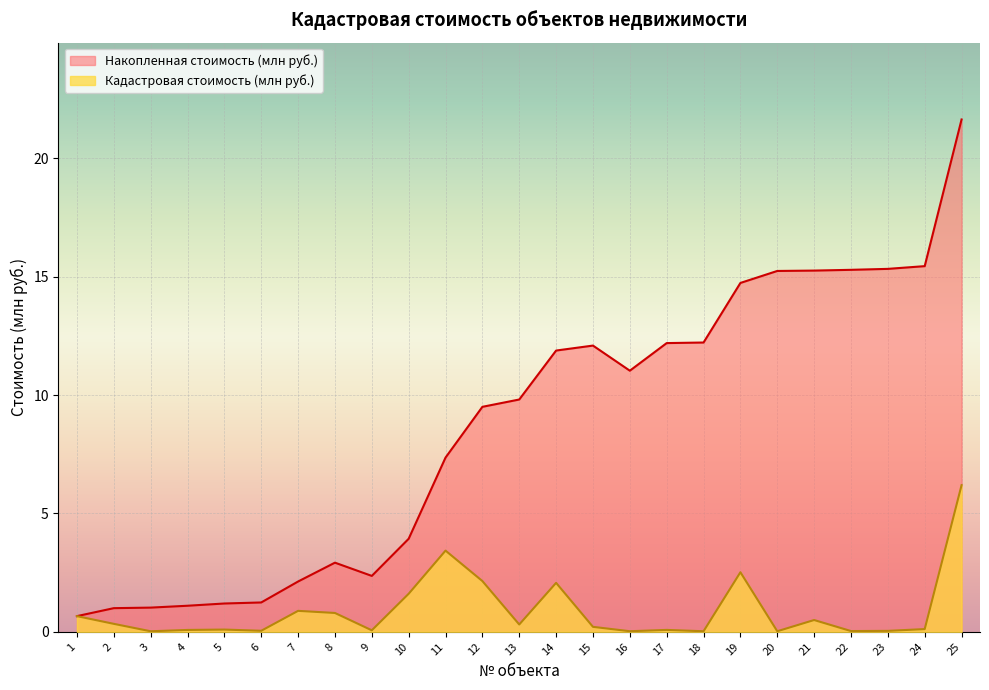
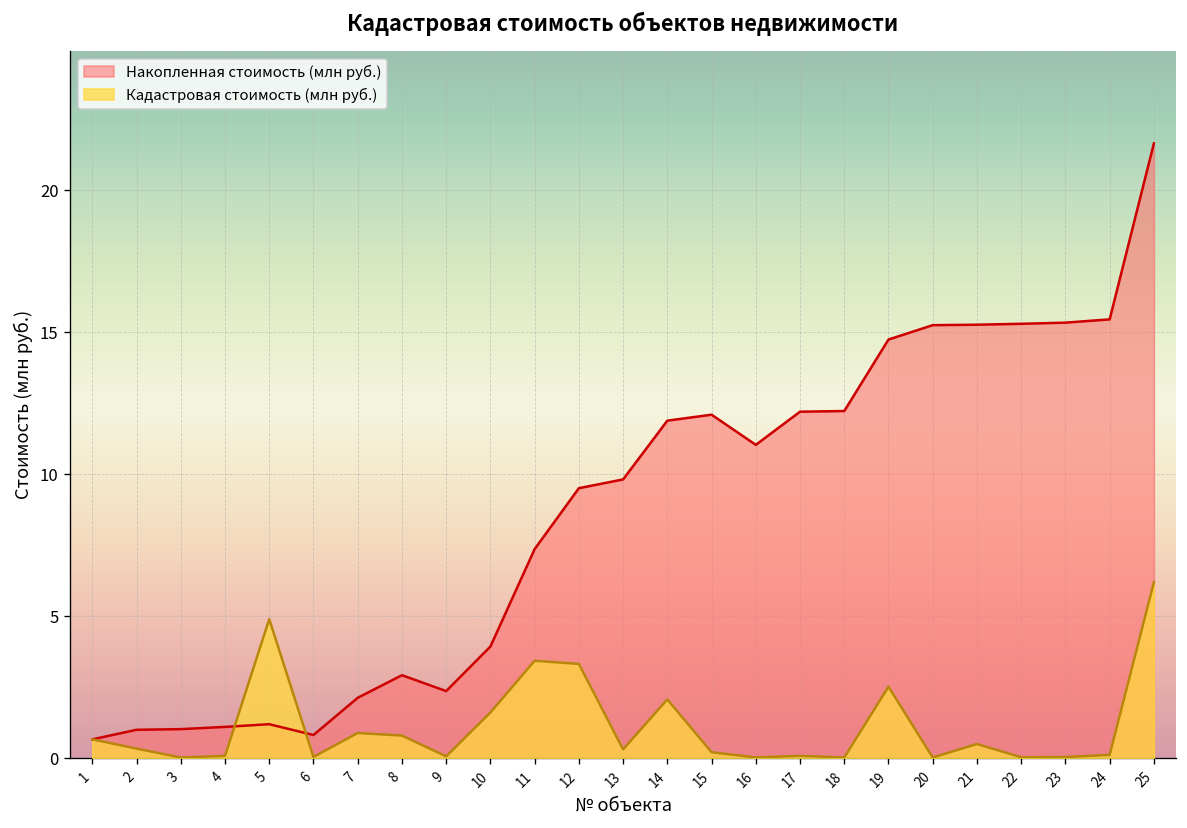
  {
    "Накопленная стоимость (млн руб.)": {
      "2": 1.0,
      "3": 1.0,
      "4": 1.1,
      "5": 1.2,
-     "6": 1.2,
+     "6": 0.8,
      "7": 2.1,
      "8": 2.9,
      "9": 2.4,
      "10": 3.9,
      "11": 7.4,
      "12": 9.5,
      "13": 9.8,
      "14": 11.9,
      "15": 12.1,
      "16": 11.0,
      "17": 12.2,
      "18": 12.2,
      "19": 14.7,
      "20": 15.2,
      "21": 15.3,
      "22": 15.3,
      "23": 15.3,
      "24": 15.4,
      "25": 21.6
    },
    "Кадастровая стоимость (млн руб.)": {
      "2": 0.3,
      "3": 0.0,
      "4": 0.1,
-     "5": 0.1,
+     "5": 4.9,
      "6": 0.0,
      "7": 0.9,
      "8": 0.8,
      "9": 0.1,
      "10": 1.6,
      "11": 3.4,
-     "12": 2.1,
+     "12": 3.3,
      "13": 0.3,
      "14": 2.1,
      "15": 0.2,
      "16": 0.0,
      "17": 0.1,
      "18": 0.0,
      "19": 2.5,
      "20": 0.0,
      "21": 0.5,
      "22": 0.0,
      "23": 0.0,
      "24": 0.1,
      "25": 6.2
    }
  }
